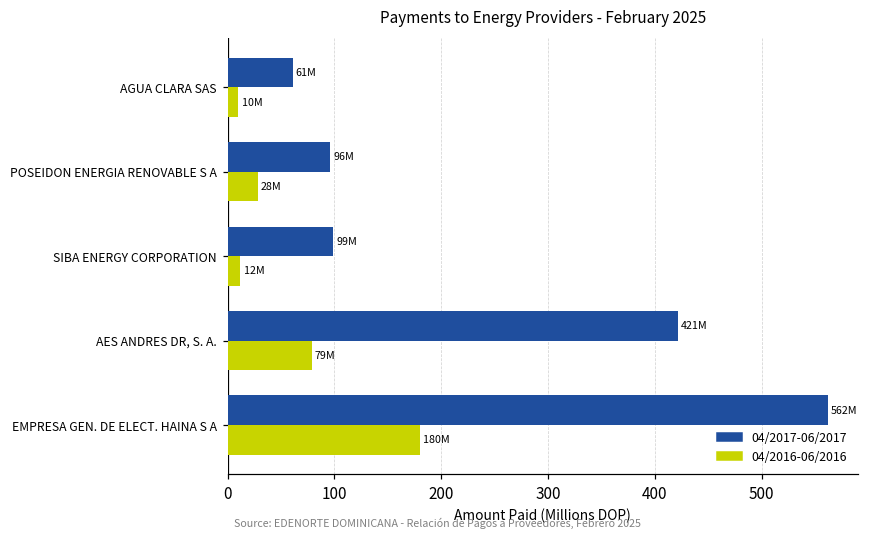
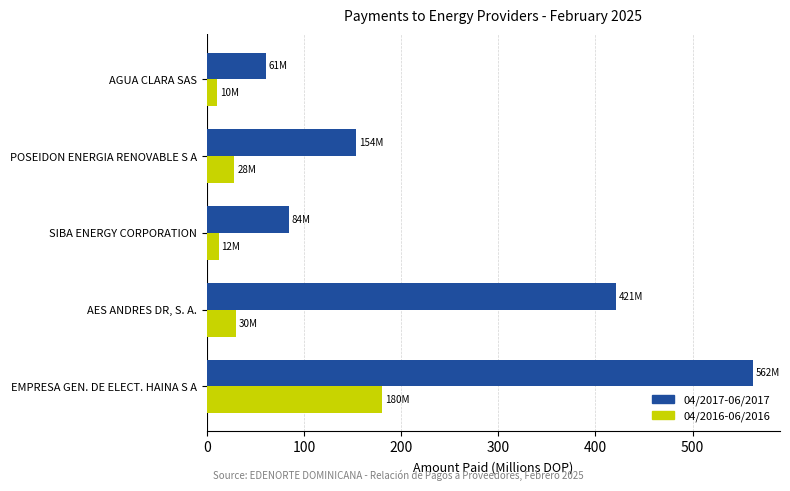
  {
    "04/2017-06/2017": {
      "AGUA CLARA SAS": "61M",
-     "POSEIDON ENERGIA RENOVABLE S A": "96M",
-     "SIBA ENERGY CORPORATION": "99M",
+     "POSEIDON ENERGIA RENOVABLE S A": "154M",
+     "SIBA ENERGY CORPORATION": "84M",
      "AES ANDRES DR, S. A.": "421M",
      "EMPRESA GEN. DE ELECT. HAINA S A": "562M"
    },
    "04/2016-06/2016": {
      "AGUA CLARA SAS": "10M",
      "POSEIDON ENERGIA RENOVABLE S A": "28M",
      "SIBA ENERGY CORPORATION": "12M",
-     "AES ANDRES DR, S. A.": "79M",
+     "AES ANDRES DR, S. A.": "30M",
      "EMPRESA GEN. DE ELECT. HAINA S A": "180M"
    }
  }
